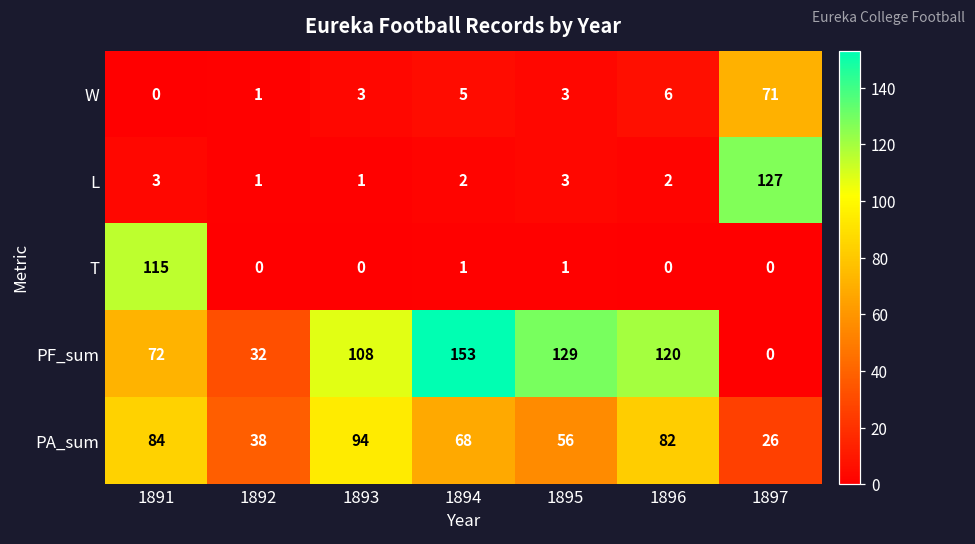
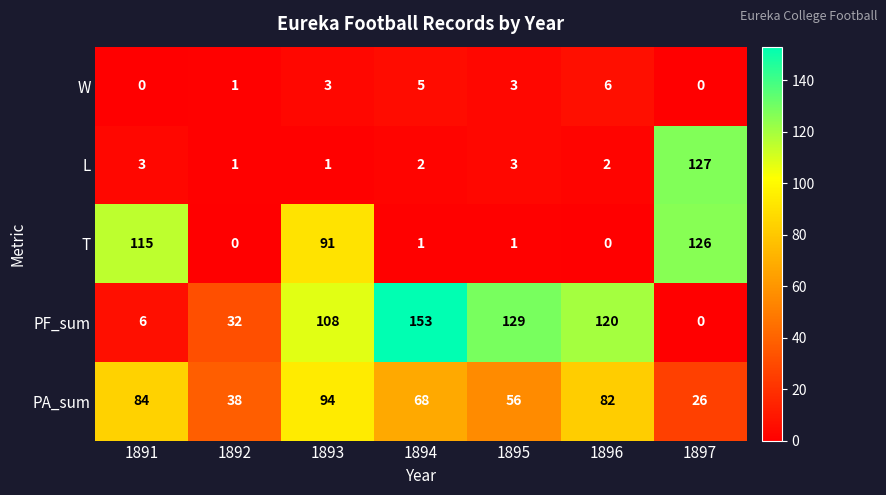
  {
    "W": {
      "1891": 0,
      "1892": 1,
      "1893": 3,
      "1894": 5,
      "1895": 3,
      "1896": 6,
-     "1897": 71
+     "1897": 0
    },
    "L": {
      "1891": 3,
      "1892": 1,
      "1893": 1,
      "1894": 2,
      "1895": 3,
      "1896": 2,
      "1897": 127
    },
    "T": {
      "1891": 115,
      "1892": 0,
-     "1893": 0,
+     "1893": 91,
      "1894": 1,
      "1895": 1,
      "1896": 0,
-     "1897": 0
+     "1897": 126
    },
    "PF_sum": {
-     "1891": 72,
+     "1891": 6,
      "1892": 32,
      "1893": 108,
      "1894": 153,
      "1895": 129,
      "1896": 120,
      "1897": 0
    },
    "PA_sum": {
      "1891": 84,
      "1892": 38,
      "1893": 94,
      "1894": 68,
      "1895": 56,
      "1896": 82,
      "1897": 26
    }
  }
